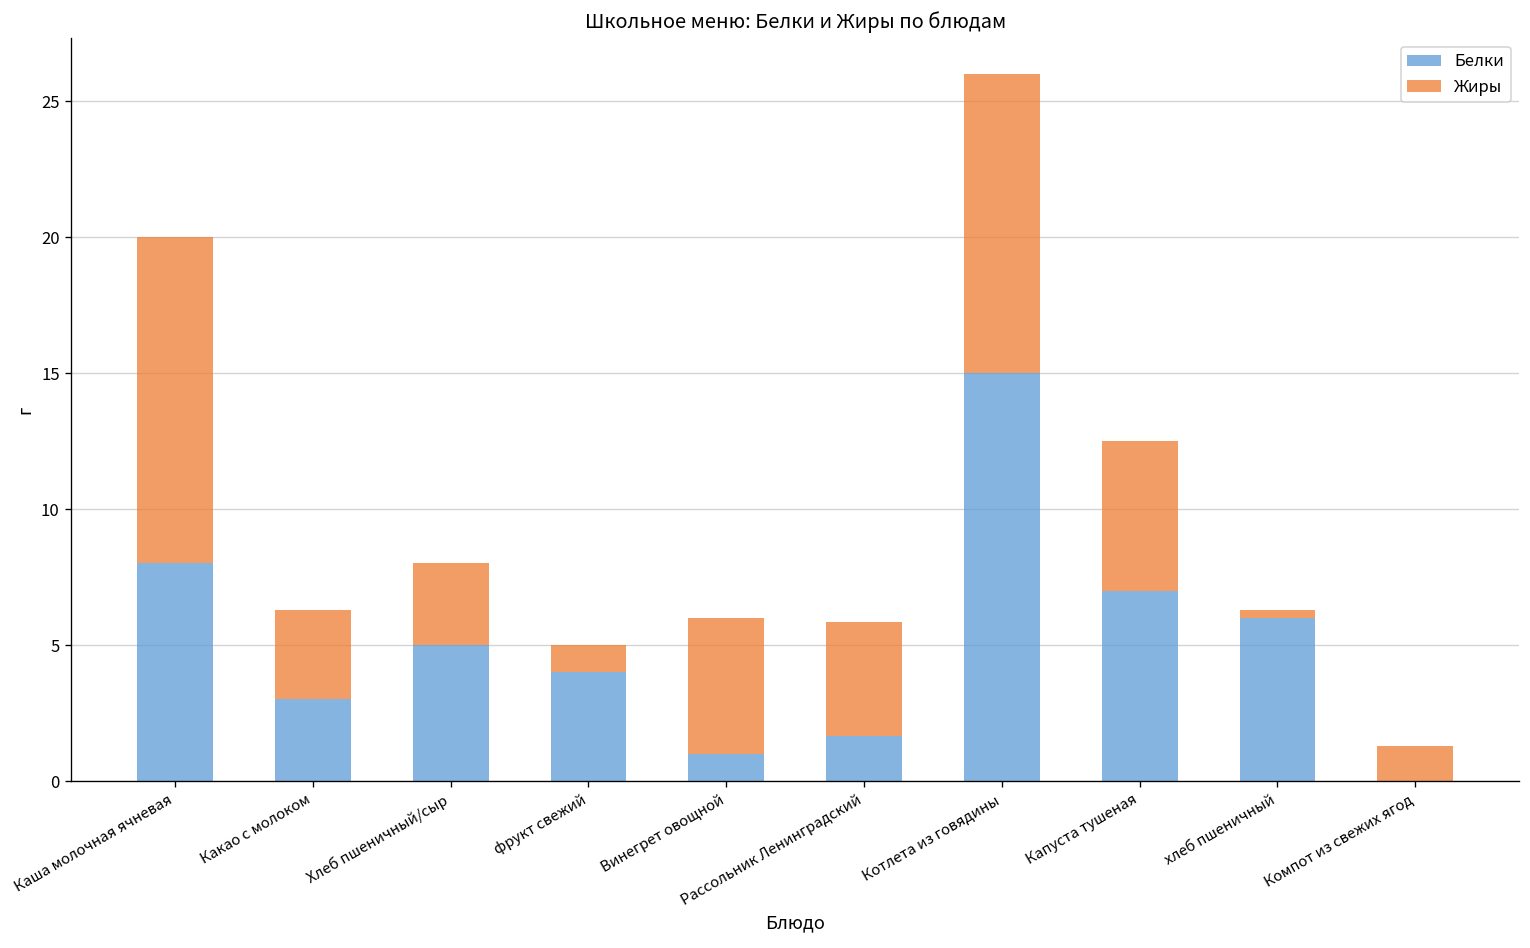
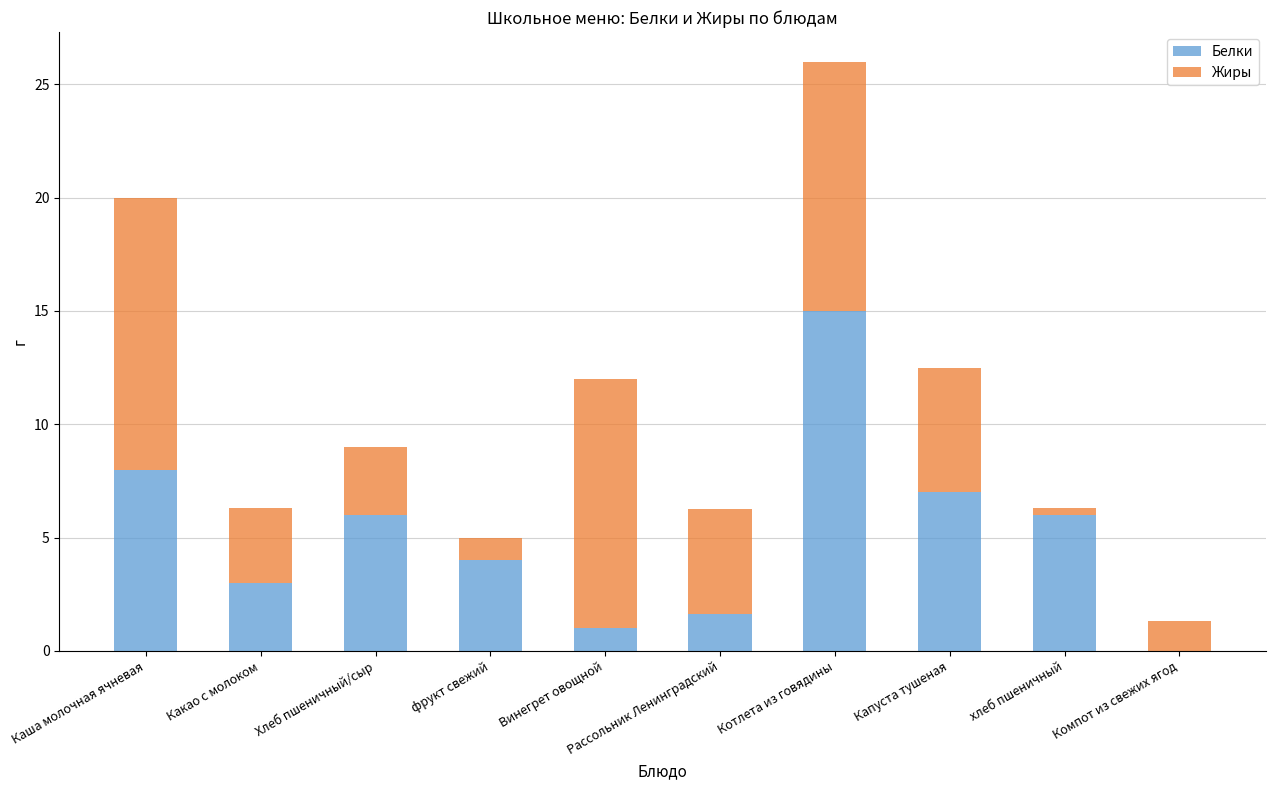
  {
    "Белки": {
      "Каша молочная ячневая": 8,
      "Какао с молоком": 3,
-     "Хлеб пшеничный/сыр": 5,
+     "Хлеб пшеничный/сыр": 6,
      "фрукт свежий": 4,
      "Винегрет овощной": 1,
      "Рассольник Ленинградский": 1.6,
      "Котлета из говядины": 15,
      "Капуста тушеная": 7,
      "хлеб пшеничный": 6,
      "Компот из свежих ягод": 0
    },
    "Жиры": {
      "Каша молочная ячневая": 12.0,
      "Какао с молоком": 3.3,
      "Хлеб пшеничный/сыр": 3.0,
      "фрукт свежий": 1.0,
-     "Винегрет овощной": 5,
-     "Рассольник Ленинградский": 4.2,
+     "Винегрет овощной": 11,
+     "Рассольник Ленинградский": 4.6,
      "Котлета из говядины": 11.0,
      "Капуста тушеная": 5.5,
      "хлеб пшеничный": 0.3,
      "Компот из свежих ягод": 1.3
    }
  }
